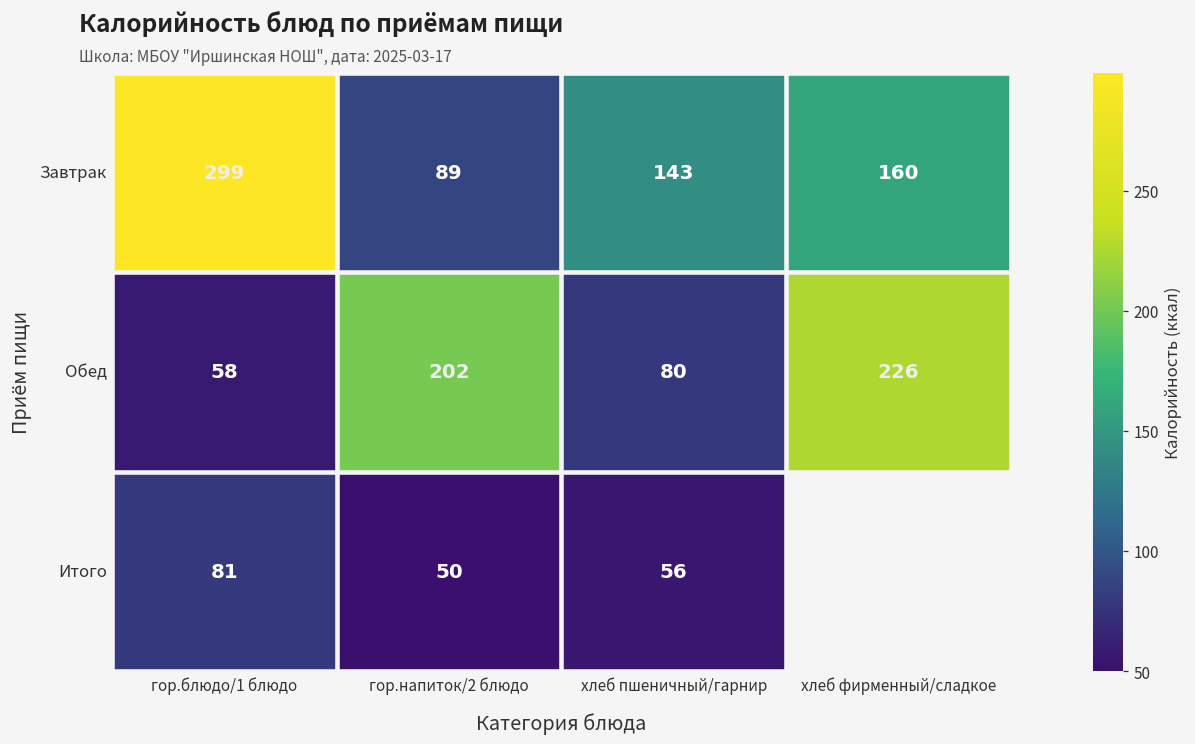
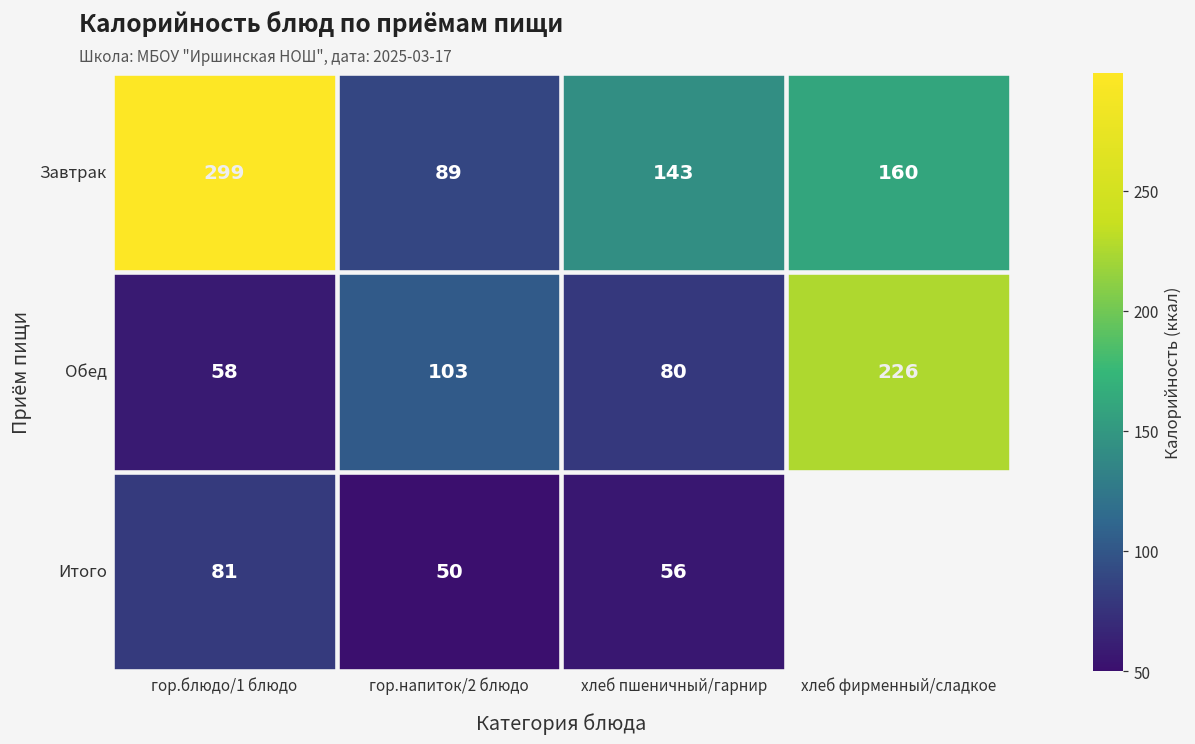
  {
    "Обед": {
-     "гор.напиток/2 блюдо": 202
+     "гор.напиток/2 блюдо": 103
    }
  }
